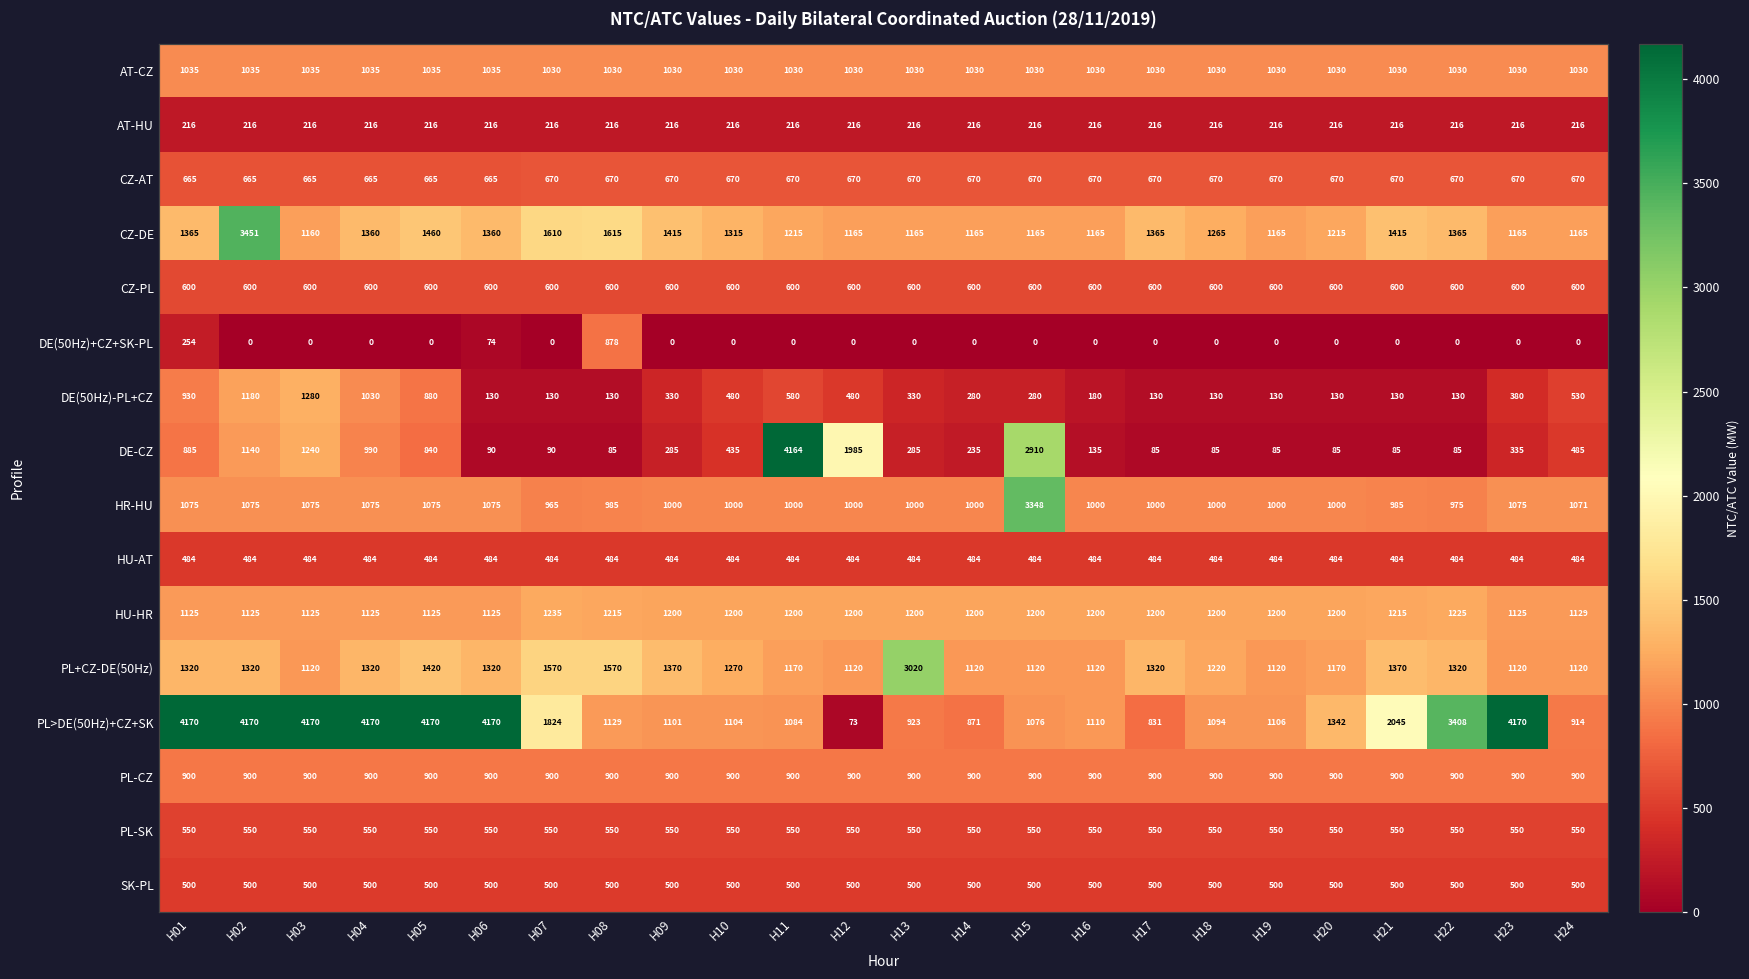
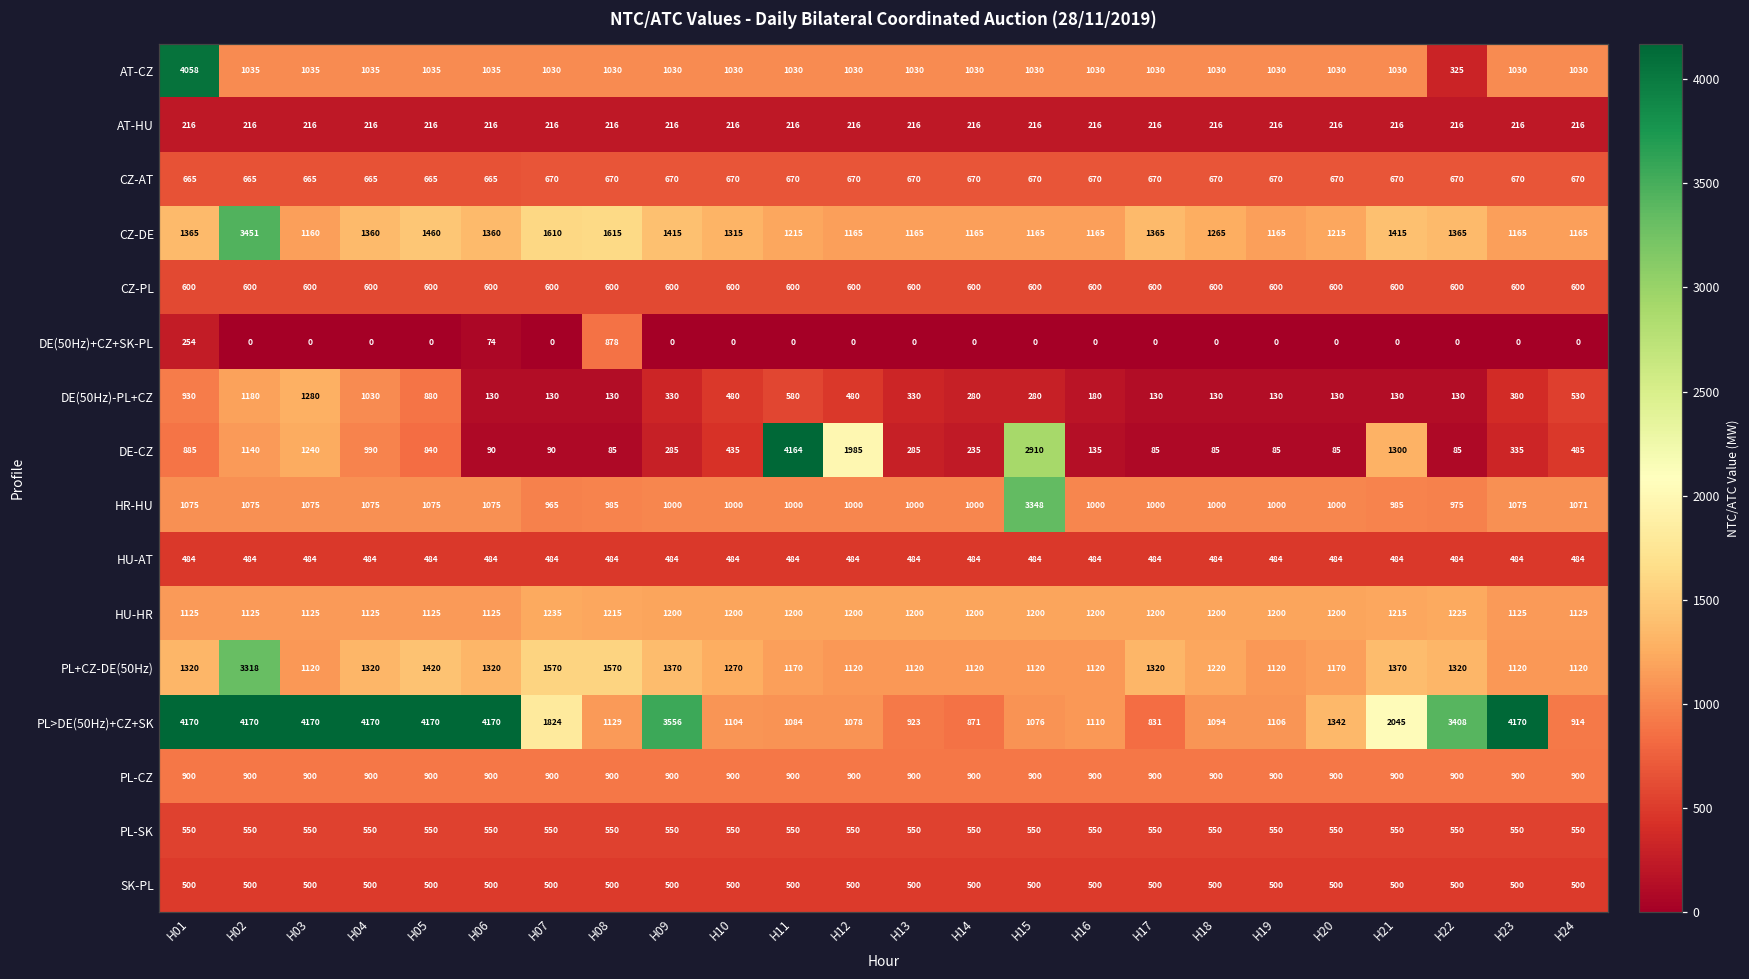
  {
    "AT-CZ": {
-     "H01": 1035,
+     "H01": 4058,
      "H02": 1035,
      "H03": 1035,
      "H04": 1035,
      "H05": 1035,
      "H06": 1035,
      "H07": 1030,
      "H08": 1030,
      "H09": 1030,
      "H10": 1030,
      "H11": 1030,
      "H12": 1030,
      "H13": 1030,
      "H14": 1030,
      "H15": 1030,
      "H16": 1030,
      "H17": 1030,
      "H18": 1030,
      "H19": 1030,
      "H20": 1030,
      "H21": 1030,
-     "H22": 1030,
+     "H22": 325,
      "H23": 1030,
      "H24": 1030
    },
    "DE-CZ": {
      "H01": 885,
      "H02": 1140,
      "H03": 1240,
      "H04": 990,
      "H05": 840,
      "H06": 90,
      "H07": 90,
      "H08": 85,
      "H09": 285,
      "H10": 435,
      "H11": 4164,
      "H12": 1985,
      "H13": 285,
      "H14": 235,
      "H15": 2910,
      "H16": 135,
      "H17": 85,
      "H18": 85,
      "H19": 85,
      "H20": 85,
-     "H21": 85,
+     "H21": 1300,
      "H22": 85,
      "H23": 335,
      "H24": 485
    },
    "PL+CZ-DE(50Hz)": {
      "H01": 1320,
-     "H02": 1320,
+     "H02": 3318,
      "H03": 1120,
      "H04": 1320,
      "H05": 1420,
      "H06": 1320,
      "H07": 1570,
      "H08": 1570,
      "H09": 1370,
      "H10": 1270,
      "H11": 1170,
      "H12": 1120,
-     "H13": 3020,
+     "H13": 1120,
      "H14": 1120,
      "H15": 1120,
      "H16": 1120,
      "H17": 1320,
      "H18": 1220,
      "H19": 1120,
      "H20": 1170,
      "H21": 1370,
      "H22": 1320,
      "H23": 1120,
      "H24": 1120
    },
    "PL>DE(50Hz)+CZ+SK": {
      "H01": 4170,
      "H02": 4170,
      "H03": 4170,
      "H04": 4170,
      "H05": 4170,
      "H06": 4170,
      "H07": 1824,
      "H08": 1129,
-     "H09": 1101,
+     "H09": 3556,
      "H10": 1104,
      "H11": 1084,
-     "H12": 73,
+     "H12": 1078,
      "H13": 923,
      "H14": 871,
      "H15": 1076,
      "H16": 1110,
      "H17": 831,
      "H18": 1094,
      "H19": 1106,
      "H20": 1342,
      "H21": 2045,
      "H22": 3408,
      "H23": 4170,
      "H24": 914
    }
  }
